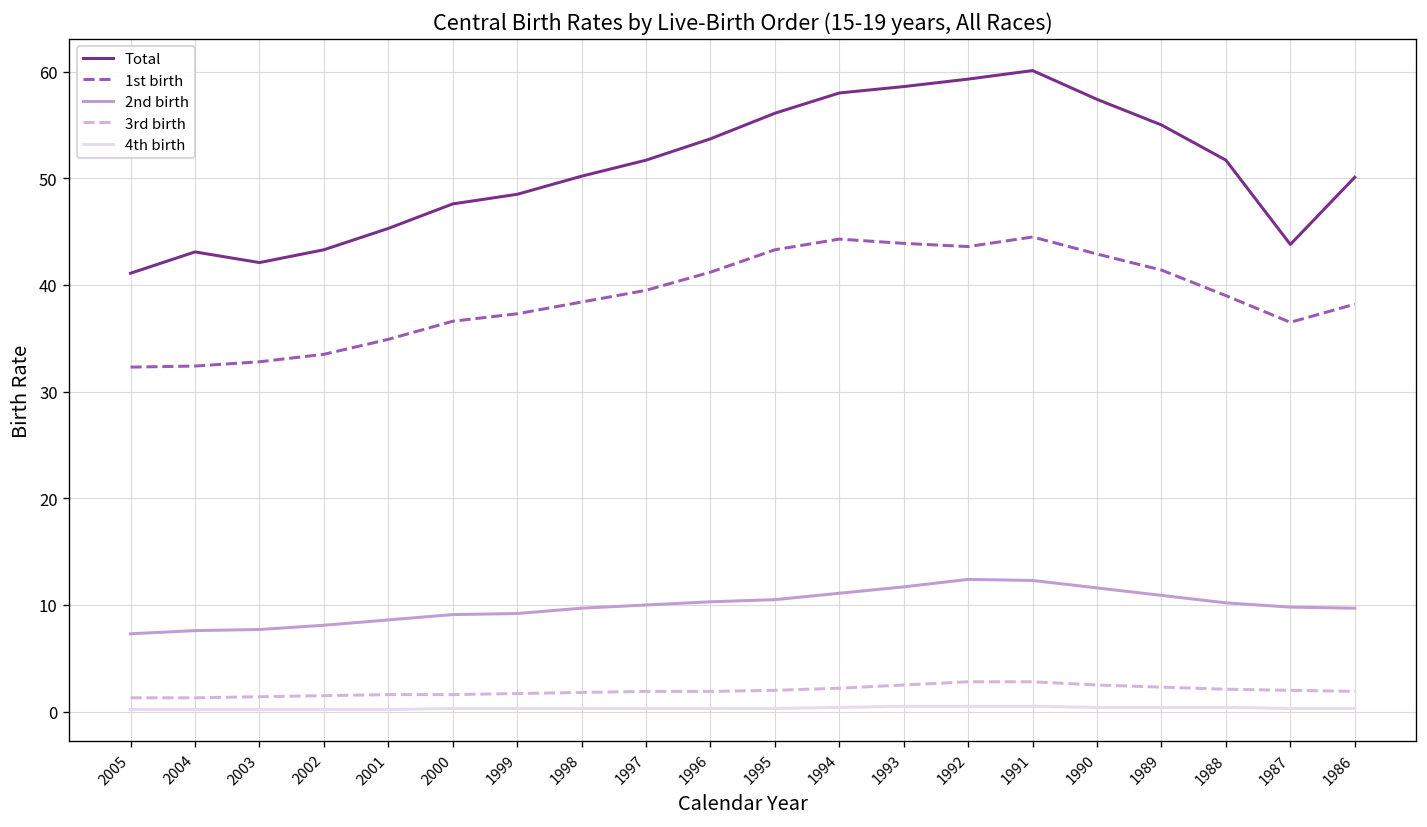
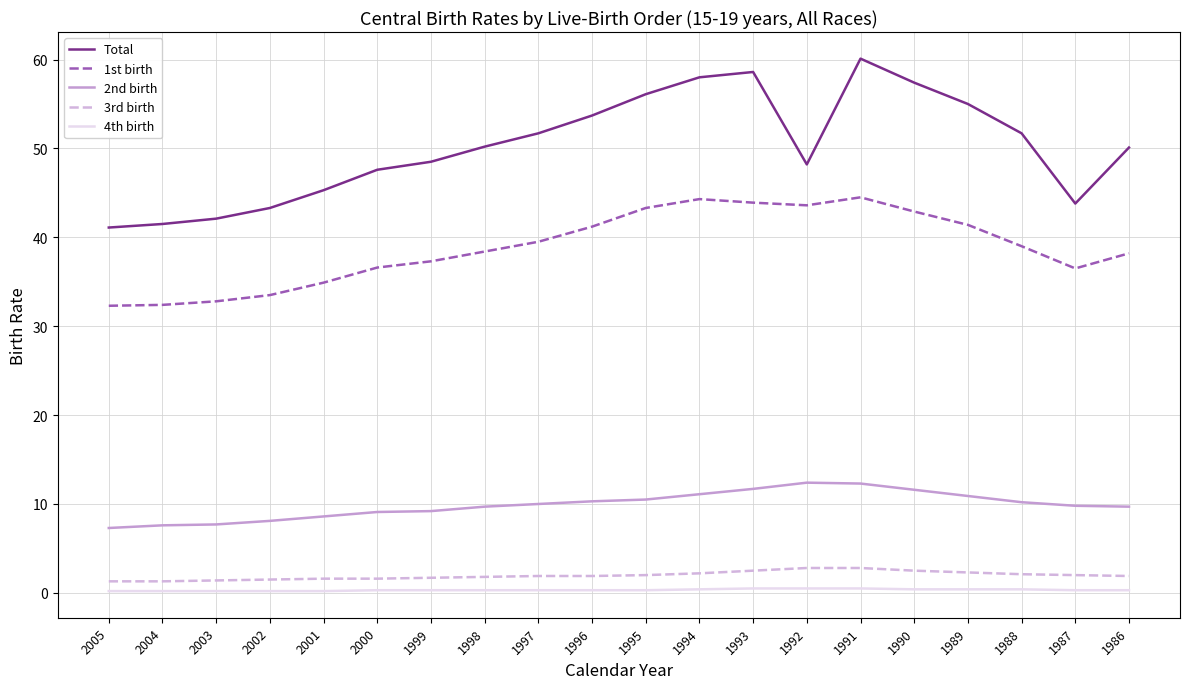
  {
    "Total": {
      "2005": 41,
-     "2004": 43,
+     "2004": 42,
      "2003": 42,
      "2002": 43,
      "2001": 45,
      "2000": 48,
      "1999": 49,
      "1998": 50,
      "1997": 52,
      "1996": 54,
      "1995": 56,
      "1994": 58,
      "1993": 59,
-     "1992": 59,
+     "1992": 48,
      "1991": 60,
      "1990": 57,
      "1989": 55,
      "1988": 52,
      "1987": 44,
      "1986": 50
    },
    "1st birth": {
      "2005": 32,
      "2004": 32,
      "2003": 33,
      "2002": 34,
      "2001": 35,
      "2000": 37,
      "1999": 37,
      "1998": 38,
      "1997": 40,
      "1996": 41,
      "1995": 43,
      "1994": 44,
      "1993": 44,
      "1992": 44,
      "1991": 45,
      "1990": 43,
      "1989": 41,
      "1988": 39,
      "1987": 37,
      "1986": 38
    }
  }
